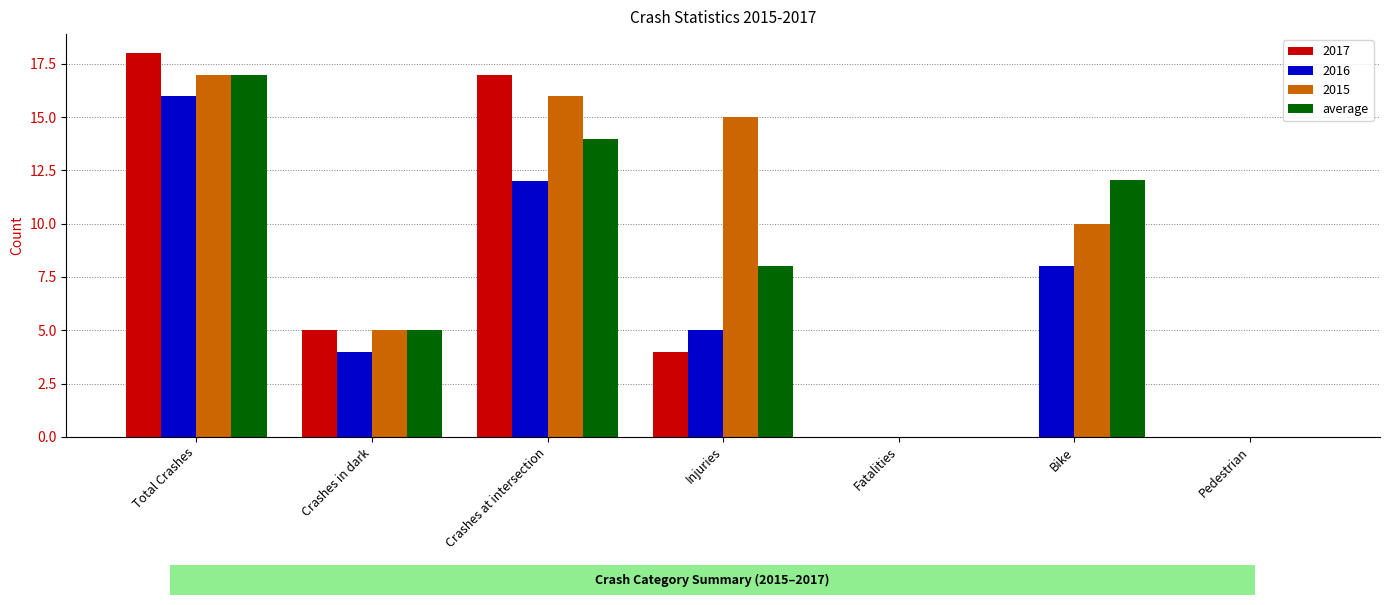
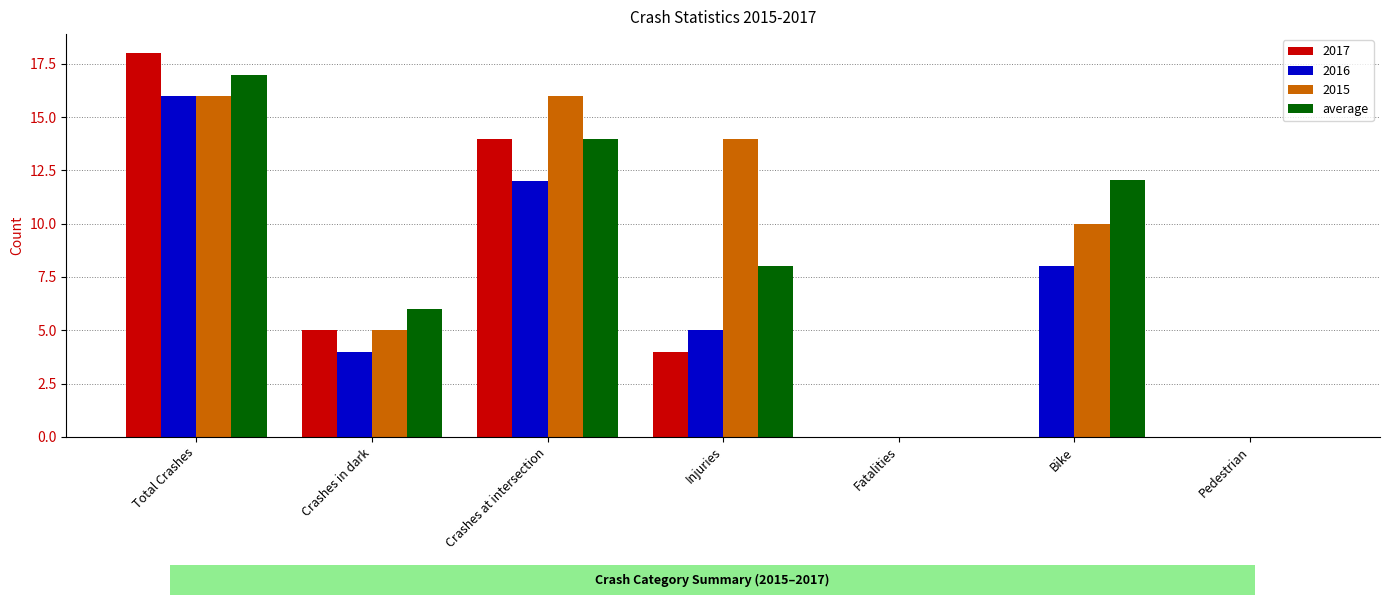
  {
    "2017": {
      "Total Crashes": 18,
      "Crashes in dark": 5,
-     "Crashes at intersection": 17,
+     "Crashes at intersection": 14,
      "Injuries": 4,
      "Fatalities": 0,
      "Bike": 0,
      "Pedestrian": 0
    },
    "2016": {
      "Total Crashes": 16,
      "Crashes in dark": 4,
      "Crashes at intersection": 12,
      "Injuries": 5,
      "Fatalities": 0,
      "Bike": 8,
      "Pedestrian": 0
    },
    "2015": {
-     "Total Crashes": 17,
+     "Total Crashes": 16,
      "Crashes in dark": 5,
      "Crashes at intersection": 16,
-     "Injuries": 15,
+     "Injuries": 14,
      "Fatalities": 0,
      "Bike": 10,
      "Pedestrian": 0
    },
    "average": {
      "Total Crashes": 17,
-     "Crashes in dark": 5,
+     "Crashes in dark": 6,
      "Crashes at intersection": 14,
      "Injuries": 8,
      "Fatalities": 0,
      "Bike": 12,
      "Pedestrian": 0
    }
  }
